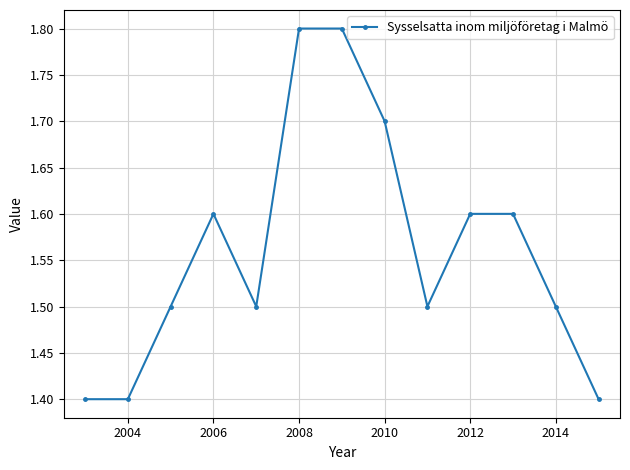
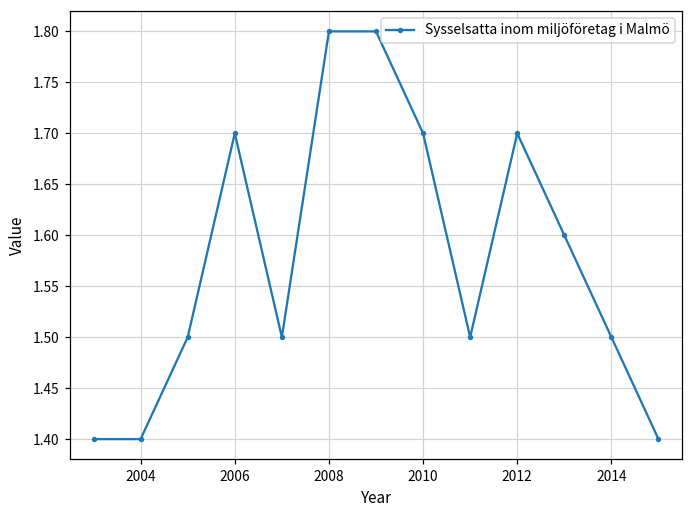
  {
    "2004": 1.4,
-   "2006": 1.6,
+   "2006": 1.7,
    "2008": 1.8,
    "2010": 1.7,
-   "2012": 1.6,
+   "2012": 1.7,
    "2014": 1.5
  }
